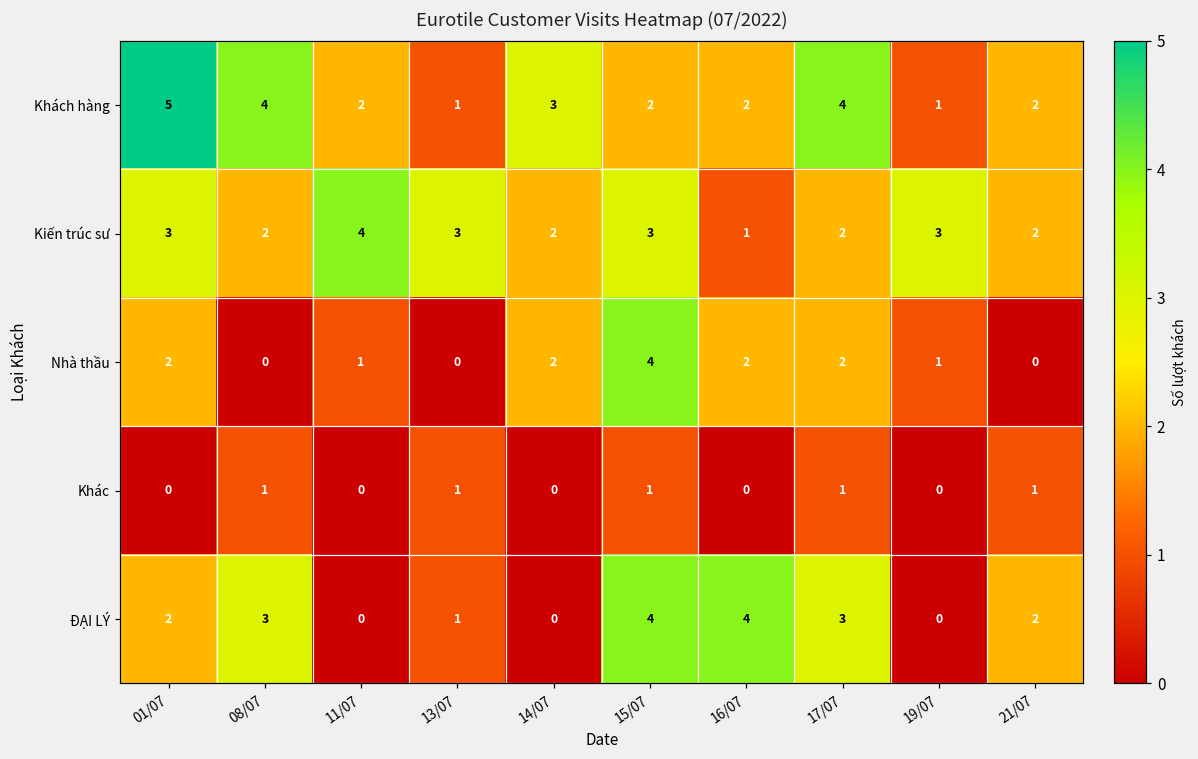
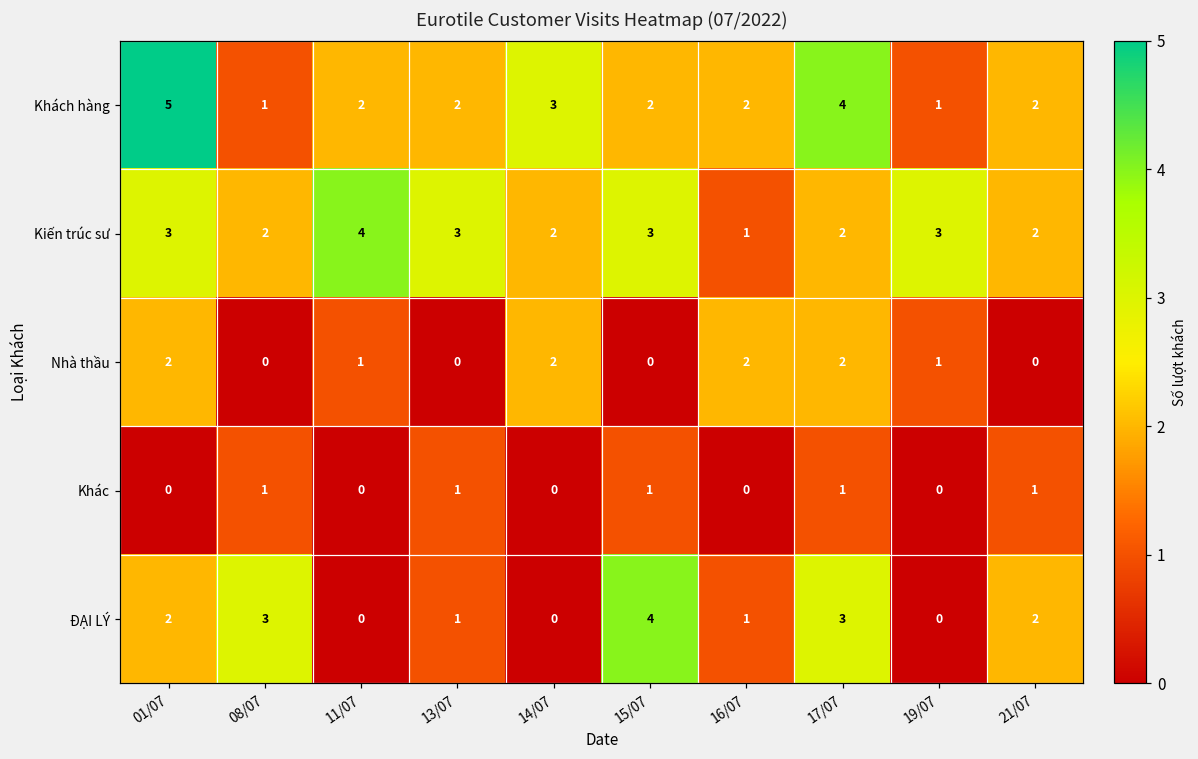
  {
    "Khách hàng": {
      "01/07": 5,
-     "08/07": 4,
+     "08/07": 1,
      "11/07": 2,
-     "13/07": 1,
+     "13/07": 2,
      "14/07": 3,
      "15/07": 2,
      "16/07": 2,
      "17/07": 4,
      "19/07": 1,
      "21/07": 2
    },
    "Kiến trúc sư": {
      "01/07": 3,
      "08/07": 2,
      "11/07": 4,
      "13/07": 3,
      "14/07": 2,
      "15/07": 3,
      "16/07": 1,
      "17/07": 2,
      "19/07": 3,
      "21/07": 2
    },
    "Nhà thầu": {
      "01/07": 2,
      "08/07": 0,
      "11/07": 1,
      "13/07": 0,
      "14/07": 2,
-     "15/07": 4,
+     "15/07": 0,
      "16/07": 2,
      "17/07": 2,
      "19/07": 1,
      "21/07": 0
    },
    "Khác": {
      "01/07": 0,
      "08/07": 1,
      "11/07": 0,
      "13/07": 1,
      "14/07": 0,
      "15/07": 1,
      "16/07": 0,
      "17/07": 1,
      "19/07": 0,
      "21/07": 1
    },
    "ĐẠI LÝ": {
      "01/07": 2,
      "08/07": 3,
      "11/07": 0,
      "13/07": 1,
      "14/07": 0,
      "15/07": 4,
-     "16/07": 4,
+     "16/07": 1,
      "17/07": 3,
      "19/07": 0,
      "21/07": 2
    }
  }
